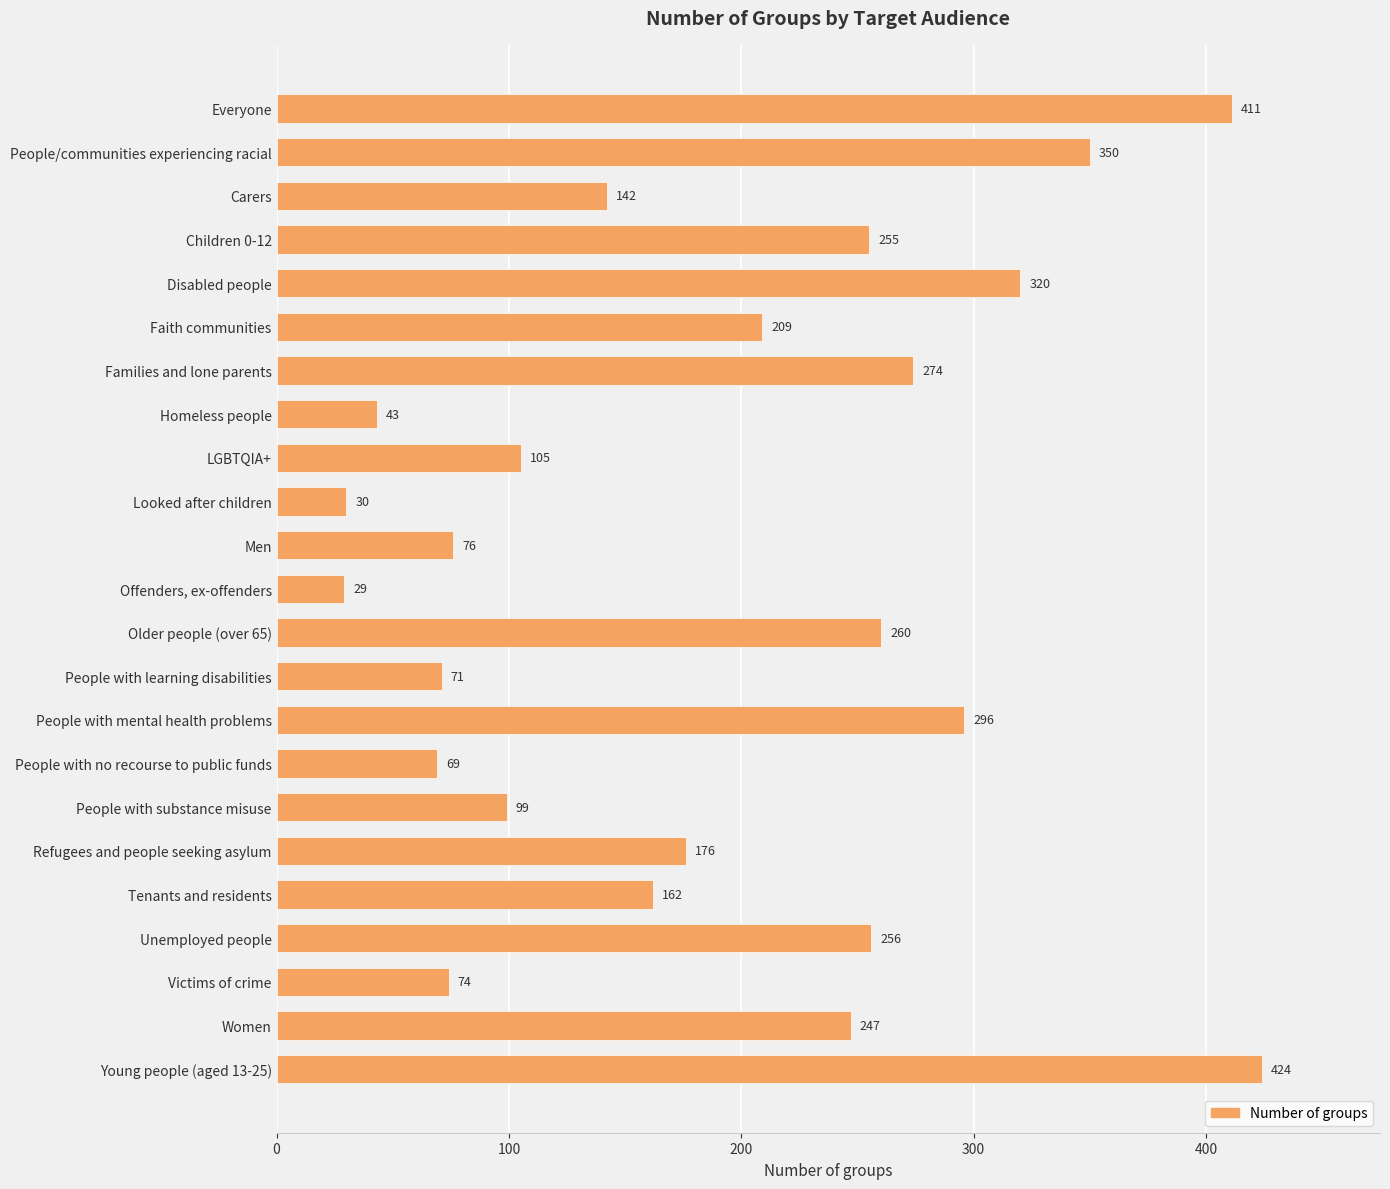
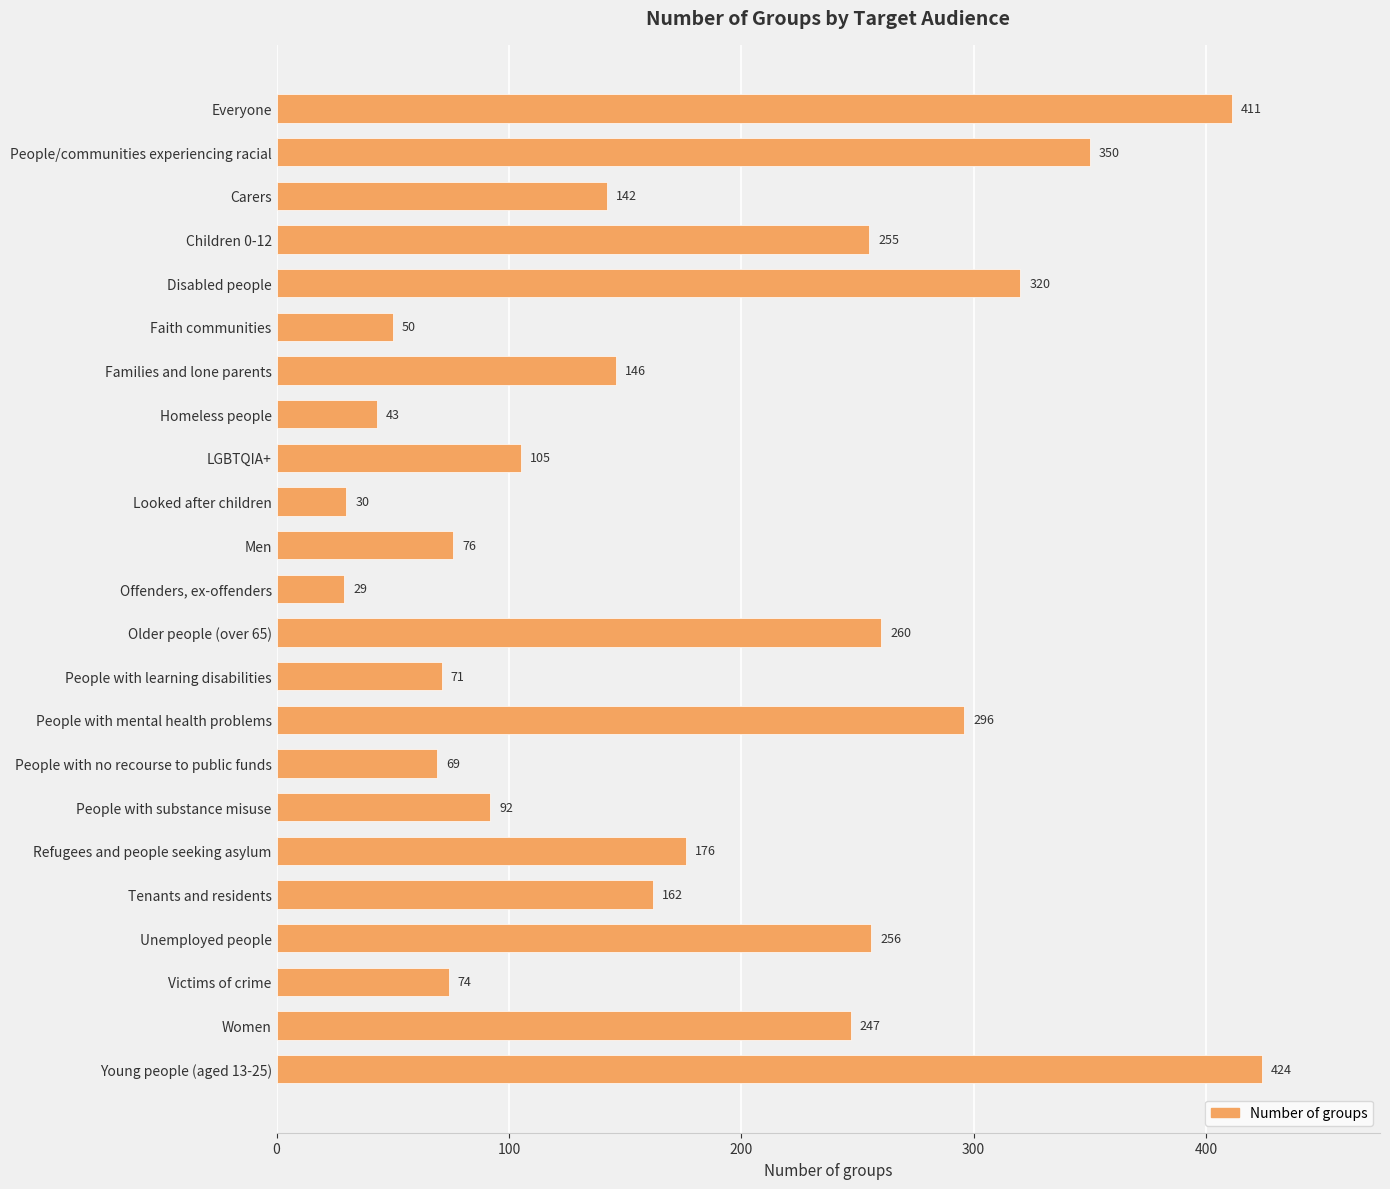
  {
    "Everyone": 411,
    "People/communities experiencing racial": 350,
    "Carers": 142,
    "Children 0-12": 255,
    "Disabled people": 320,
-   "Faith communities": 209,
-   "Families and lone parents": 274,
+   "Faith communities": 50,
+   "Families and lone parents": 146,
    "Homeless people": 43,
    "LGBTQIA+": 105,
    "Looked after children": 30,
    "Men": 76,
    "Offenders, ex-offenders": 29,
    "Older people (over 65)": 260,
    "People with learning disabilities": 71,
    "People with mental health problems": 296,
    "People with no recourse to public funds": 69,
-   "People with substance misuse": 99,
+   "People with substance misuse": 92,
    "Refugees and people seeking asylum": 176,
    "Tenants and residents": 162,
    "Unemployed people": 256,
    "Victims of crime": 74,
    "Women": 247,
    "Young people (aged 13-25)": 424
  }
